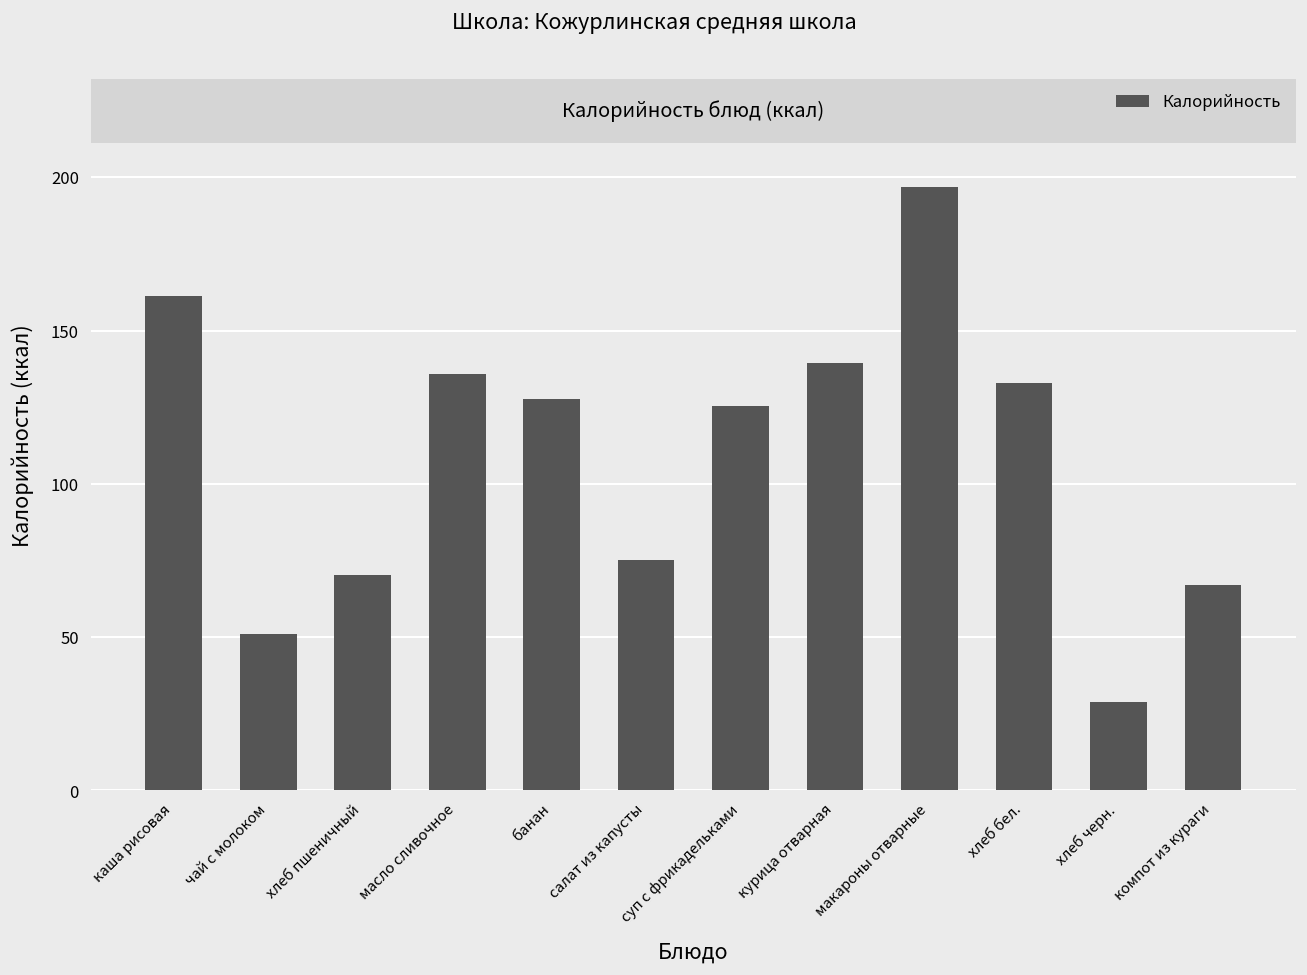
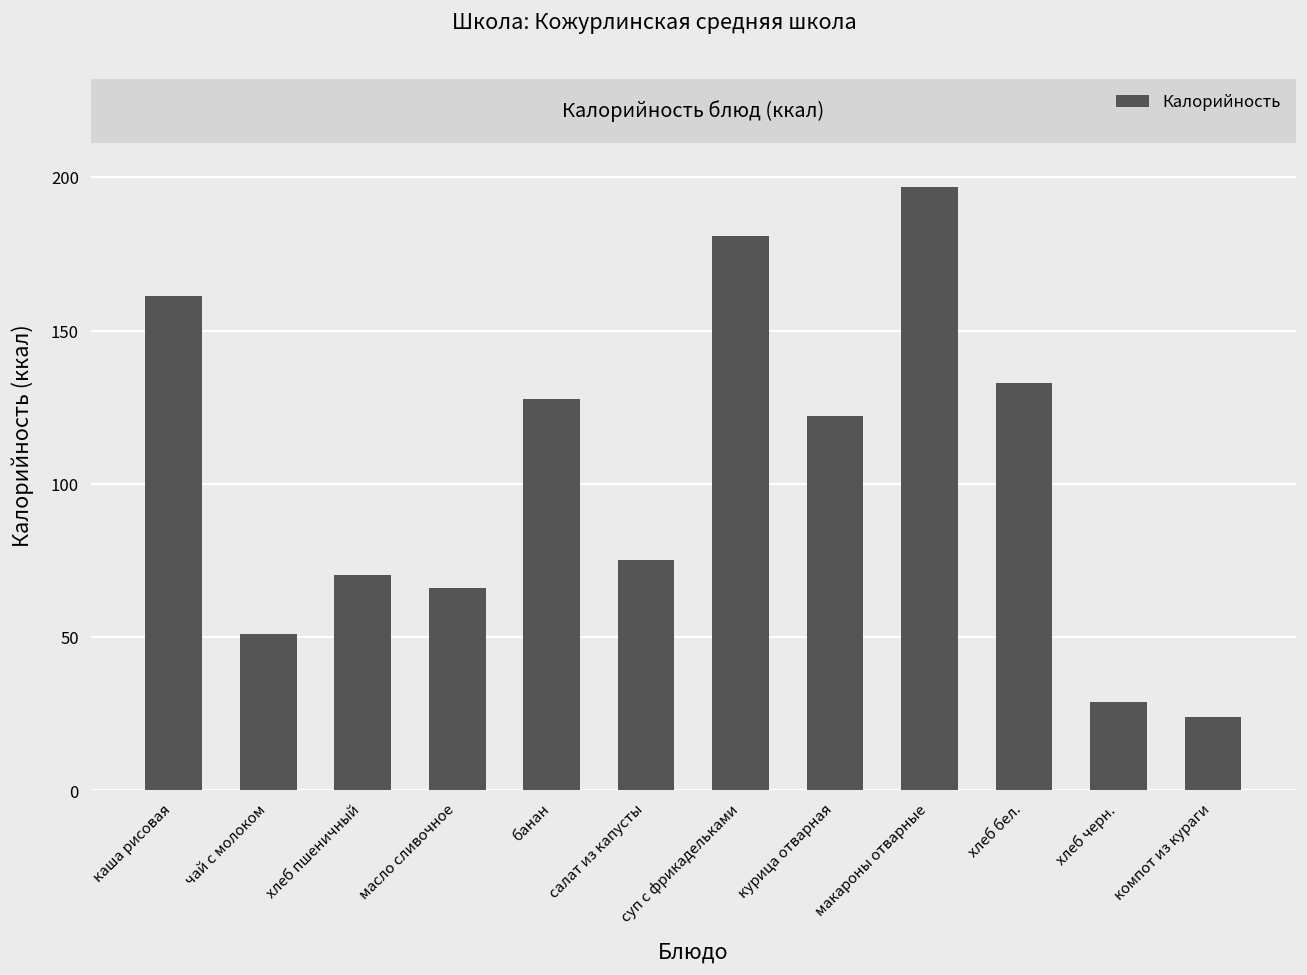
  {
    "каша рисовая": 161,
    "чай с молоком": 51,
    "хлеб пшеничный": 70,
-   "масло сливочное": 136,
+   "масло сливочное": 66,
    "банан": 128,
    "салат из капусты": 75,
-   "суп с фрикадельками": 125,
-   "курица отварная": 139,
+   "суп с фрикадельками": 181,
+   "курица отварная": 122,
    "макароны отварные": 197,
    "хлеб бел.": 133,
    "хлеб черн.": 29,
-   "компот из кураги": 67
+   "компот из кураги": 24
  }
